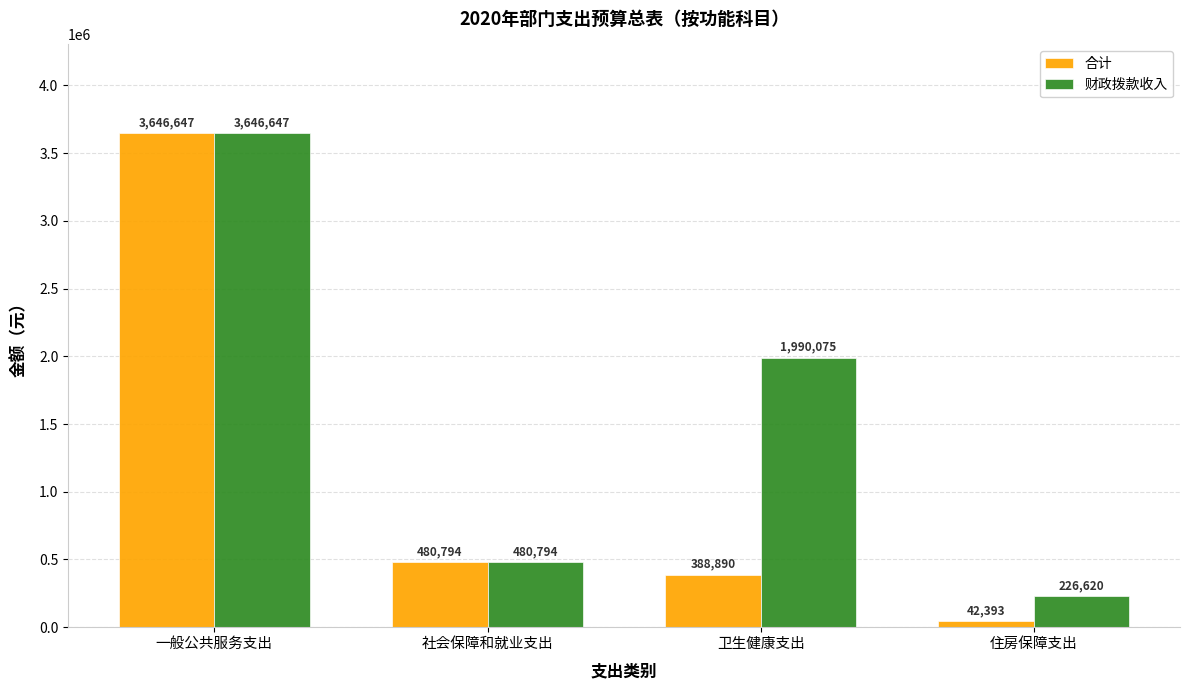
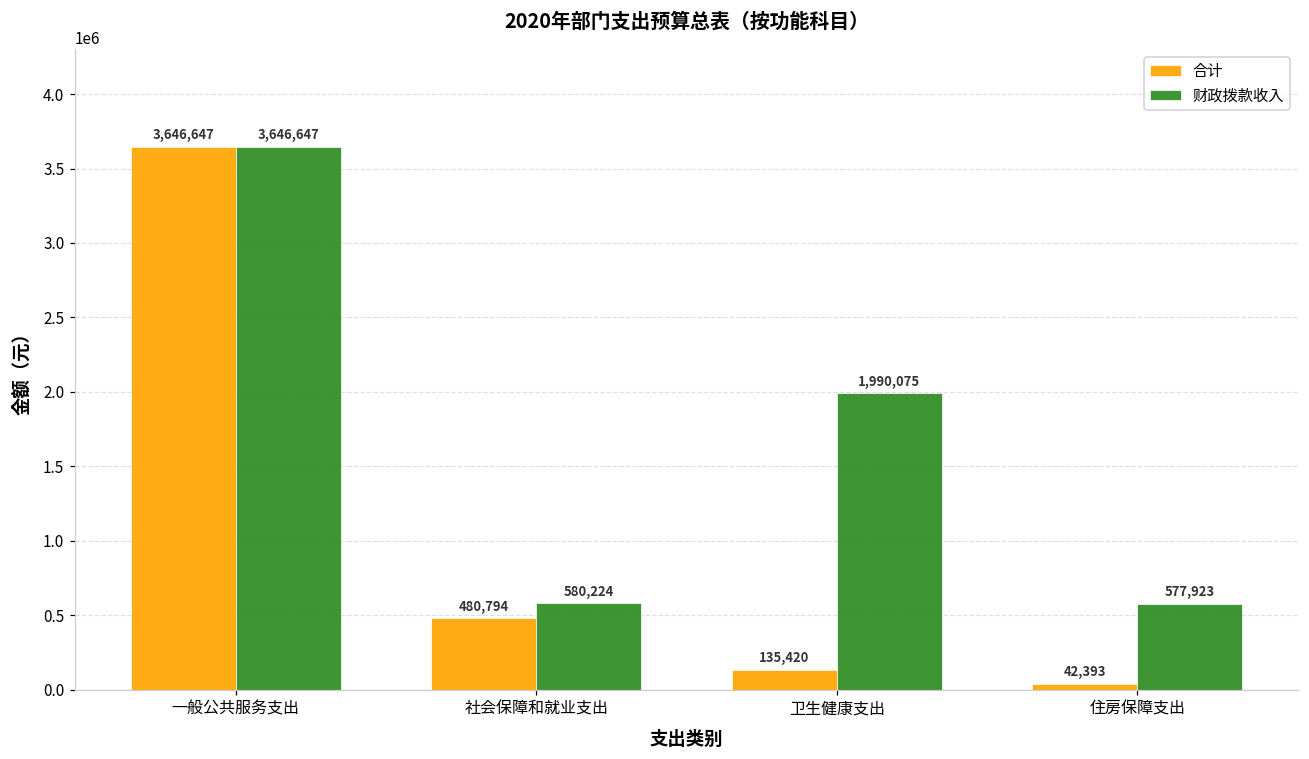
  {
    "合计": {
      "一般公共服务支出": "3,646,647",
      "社会保障和就业支出": "480,794",
-     "卫生健康支出": "388,890",
+     "卫生健康支出": "135,420",
      "住房保障支出": "42,393"
    },
    "财政拨款收入": {
      "一般公共服务支出": "3,646,647",
-     "社会保障和就业支出": "480,794",
+     "社会保障和就业支出": "580,224",
      "卫生健康支出": "1,990,075",
-     "住房保障支出": "226,620"
+     "住房保障支出": "577,923"
    }
  }
